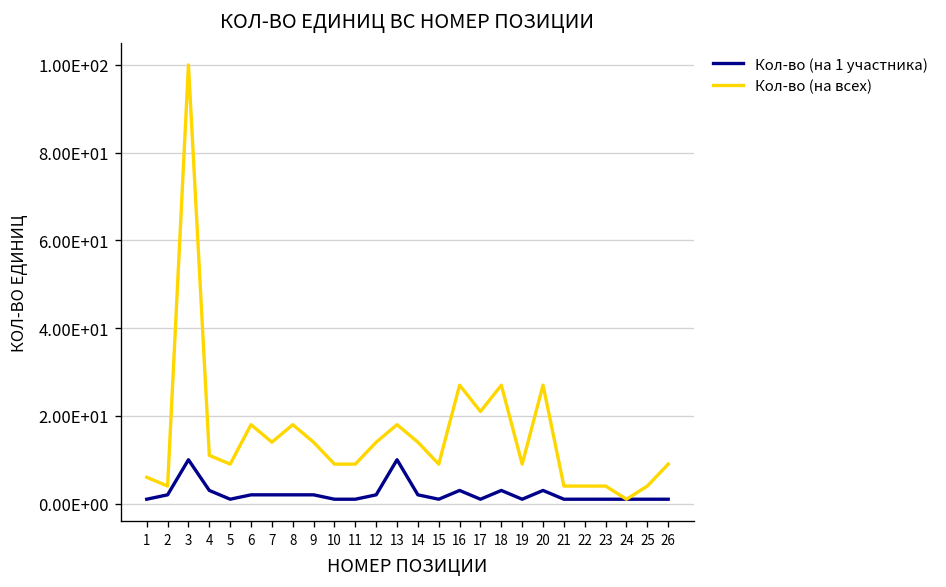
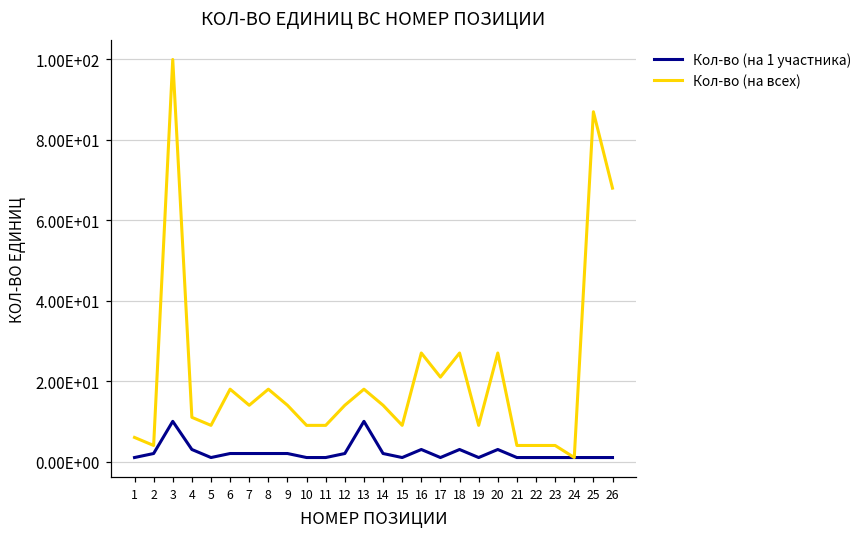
  {
    "Кол-во (на 1 участника)": {
      "1": 1,
      "2": 2,
      "3": 10,
      "4": 3,
      "5": 1,
      "6": 2,
      "7": 2,
      "8": 2,
      "9": 2,
      "10": 1,
      "11": 1,
      "12": 2,
      "13": 10,
      "14": 2,
      "15": 1,
      "16": 3,
      "17": 1,
      "18": 3,
      "19": 1,
      "20": 3,
      "21": 1,
      "22": 1,
      "23": 1,
      "25": 1,
      "26": 1
    },
    "Кол-во (на всех)": {
      "1": 6,
      "2": 4,
      "3": 100,
      "4": 11,
      "5": 9,
      "6": 18,
      "7": 14,
      "8": 18,
      "9": 14,
      "10": 9,
      "11": 9,
      "12": 14,
      "13": 18,
      "14": 14,
      "15": 9,
      "16": 27,
      "17": 21,
      "18": 27,
      "19": 9,
      "20": 27,
      "21": 4,
      "22": 4,
      "23": 4,
-     "25": 4,
-     "26": 9
+     "25": 87,
+     "26": 68
    }
  }
